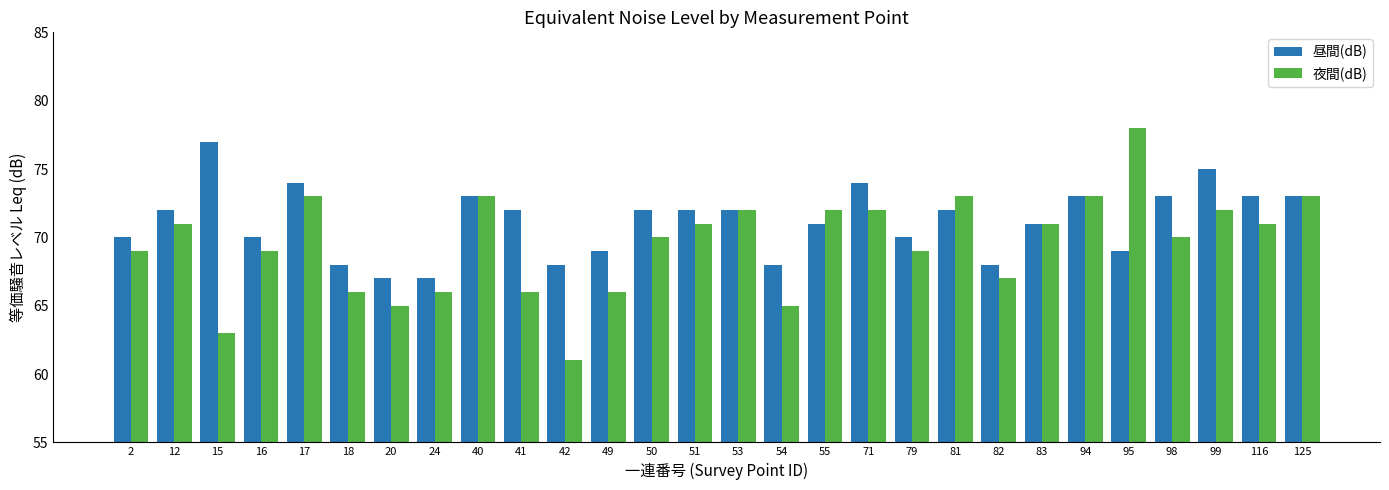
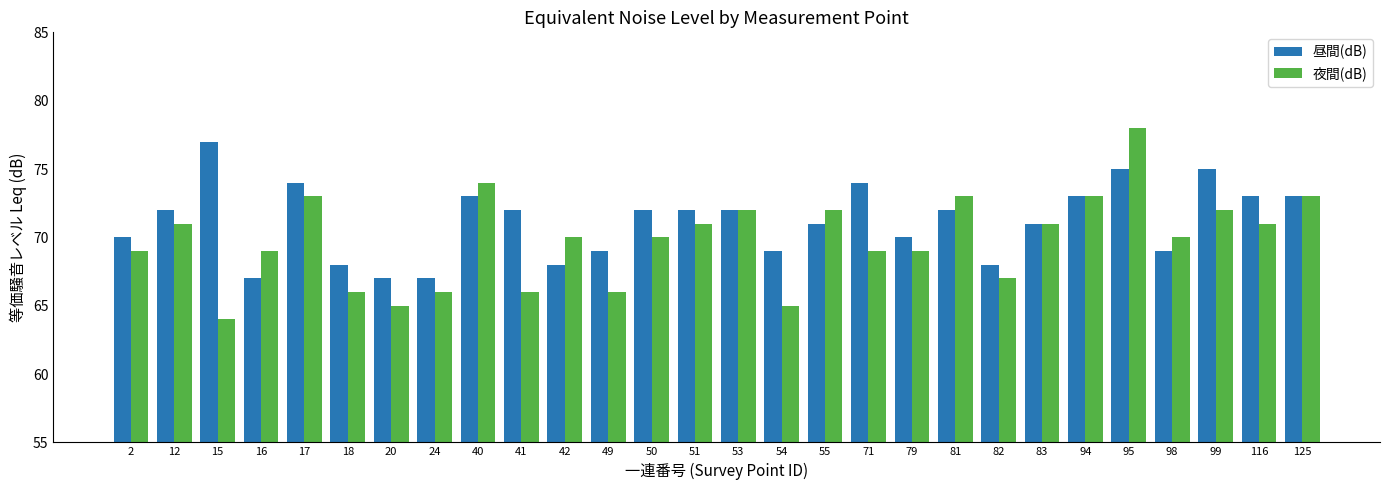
  {
    "昼間(dB)": {
      "2": 70,
      "12": 72,
      "15": 77,
-     "16": 70,
+     "16": 67,
      "17": 74,
      "18": 68,
      "20": 67,
      "24": 67,
      "40": 73,
      "41": 72,
      "42": 68,
      "49": 69,
      "50": 72,
      "51": 72,
      "53": 72,
-     "54": 68,
+     "54": 69,
      "55": 71,
      "71": 74,
      "79": 70,
      "81": 72,
      "82": 68,
      "83": 71,
      "94": 73,
-     "95": 69,
-     "98": 73,
+     "95": 75,
+     "98": 69,
      "99": 75,
      "116": 73,
      "125": 73
    },
    "夜間(dB)": {
      "2": 69,
      "12": 71,
-     "15": 63,
+     "15": 64,
      "16": 69,
      "17": 73,
      "18": 66,
      "20": 65,
      "24": 66,
-     "40": 73,
+     "40": 74,
      "41": 66,
-     "42": 61,
+     "42": 70,
      "49": 66,
      "50": 70,
      "51": 71,
      "53": 72,
      "54": 65,
      "55": 72,
-     "71": 72,
+     "71": 69,
      "79": 69,
      "81": 73,
      "82": 67,
      "83": 71,
      "94": 73,
      "95": 78,
      "98": 70,
      "99": 72,
      "116": 71,
      "125": 73
    }
  }
